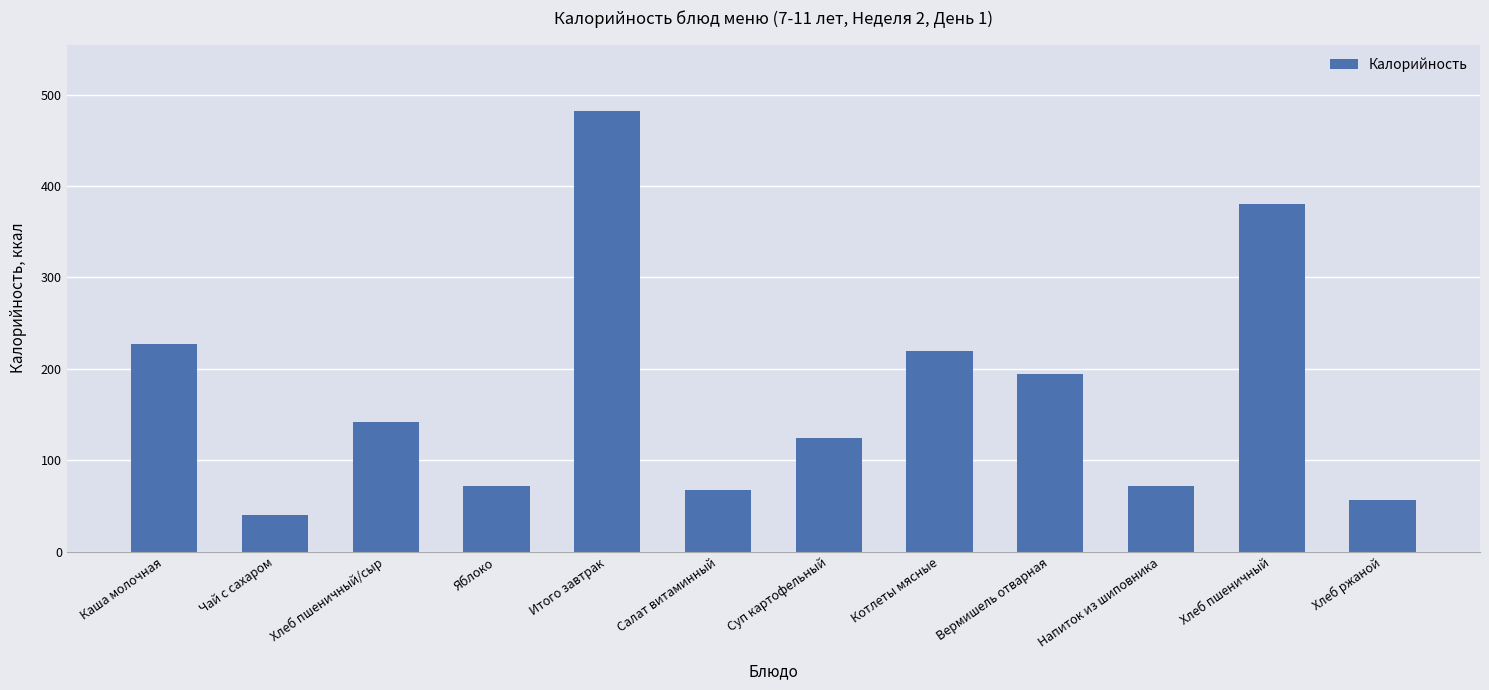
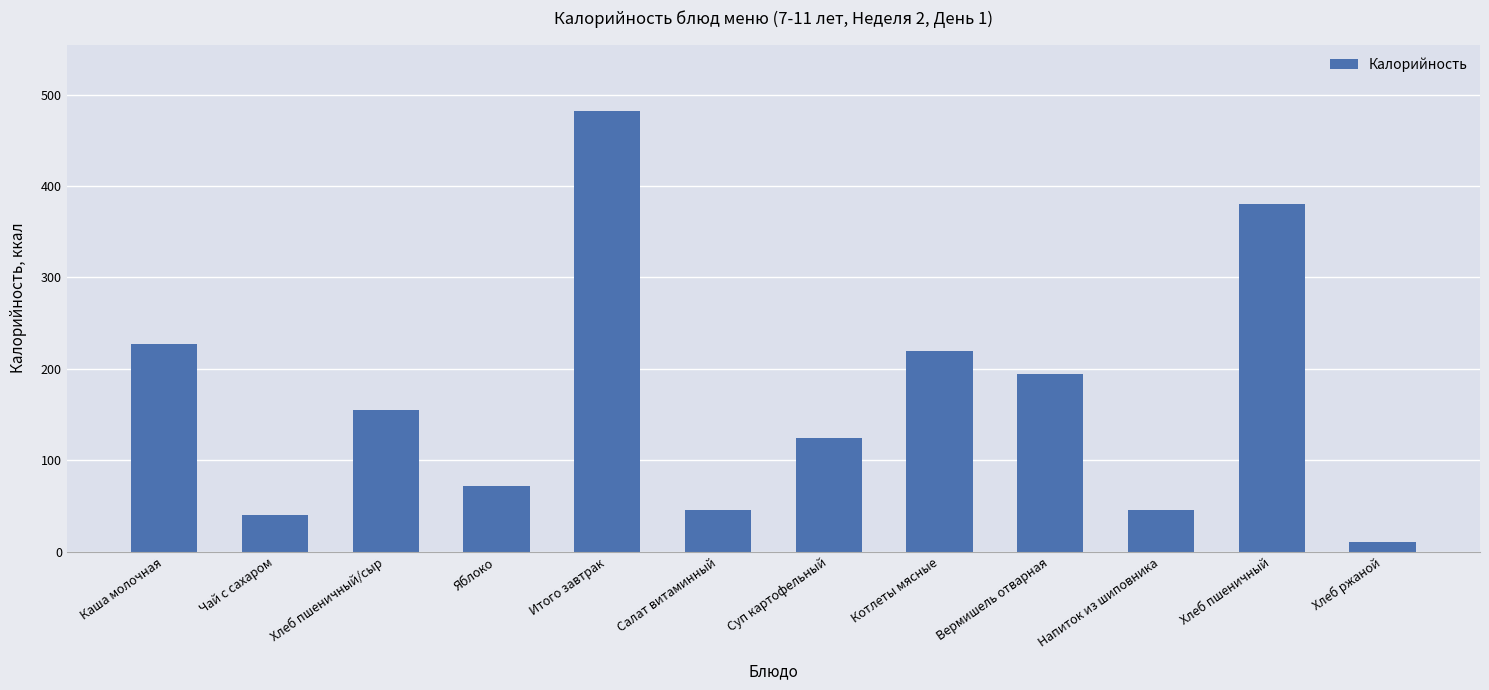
  {
    "Каша молочная": 230,
    "Чай с сахаром": 40,
-   "Хлеб пшеничный/сыр": 140,
+   "Хлеб пшеничный/сыр": 150,
    "Яблоко": 70,
    "Итого завтрак": 480,
-   "Салат витаминный": 70,
+   "Салат витаминный": 50,
    "Суп картофельный": 120,
    "Котлеты мясные": 220,
    "Вермишель отварная": 190,
-   "Напиток из шиповника": 70,
+   "Напиток из шиповника": 50,
    "Хлеб пшеничный": 380,
-   "Хлеб ржаной": 60
+   "Хлеб ржаной": 10
  }
